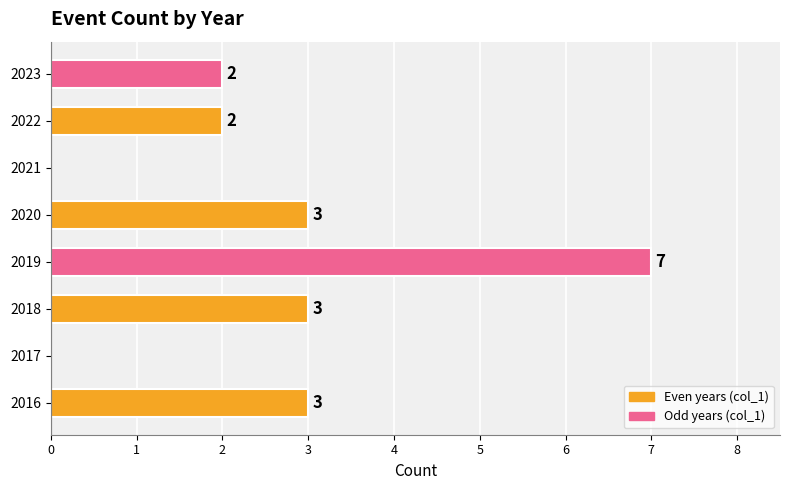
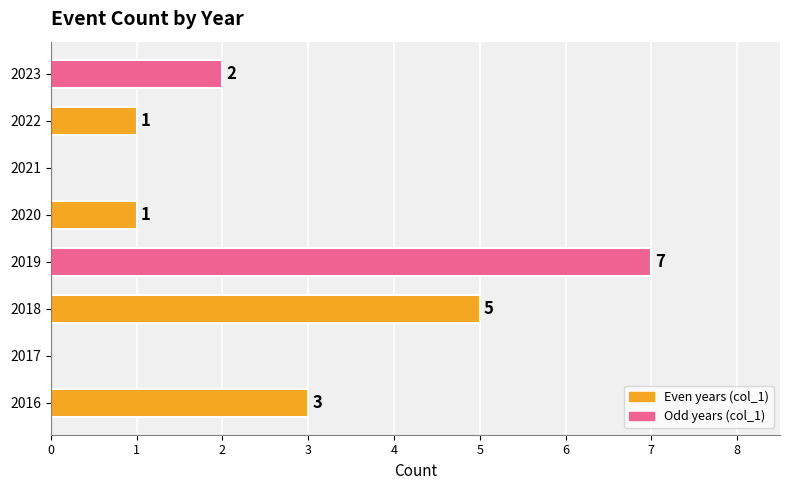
  {
    "2023": 2,
-   "2022": 2,
-   "2020": 3,
+   "2022": 1,
+   "2020": 1,
    "2019": 7,
-   "2018": 3,
+   "2018": 5,
    "2016": 3
  }
